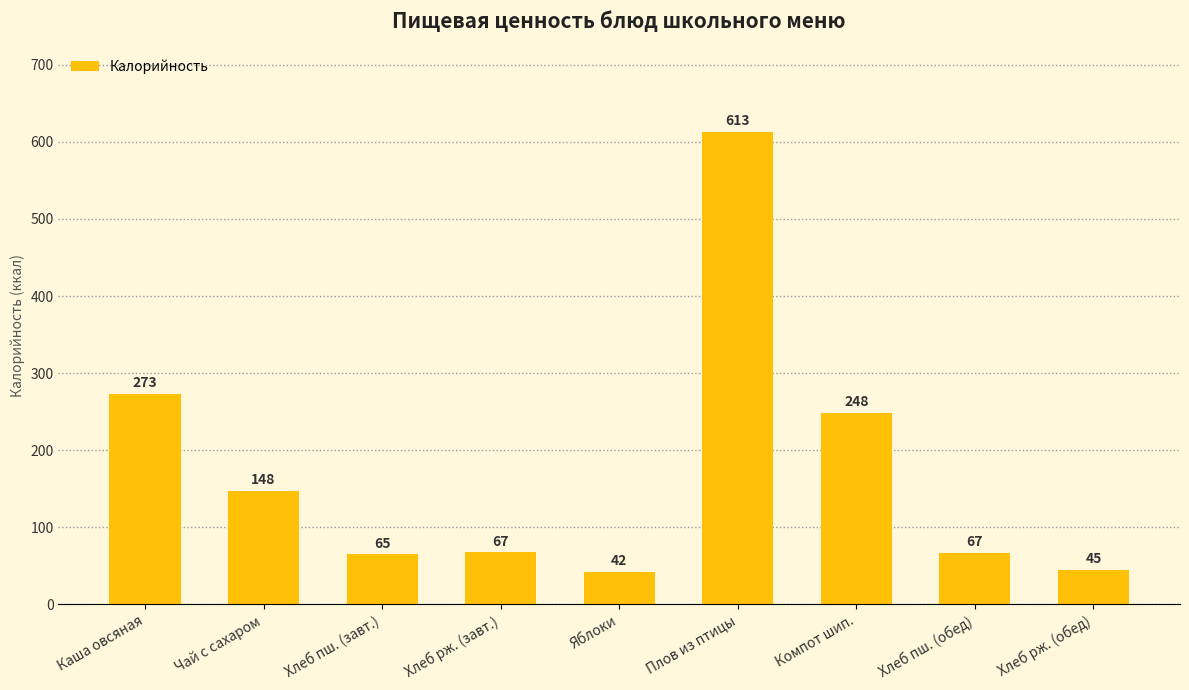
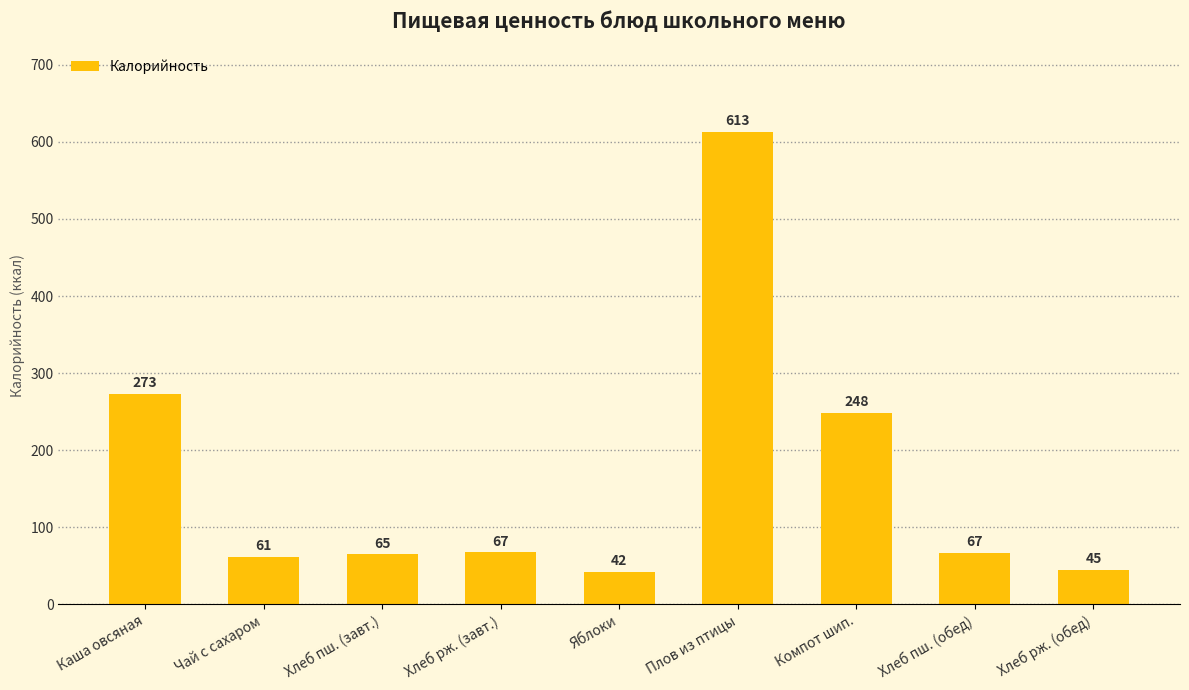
  {
    "Каша овсяная": 273,
-   "Чай с сахаром": 148,
+   "Чай с сахаром": 61,
    "Хлеб пш. (завт.)": 65,
    "Хлеб рж. (завт.)": 67,
    "Яблоки": 42,
    "Плов из птицы": 613,
    "Компот шип.": 248,
    "Хлеб пш. (обед)": 67,
    "Хлеб рж. (обед)": 45
  }
